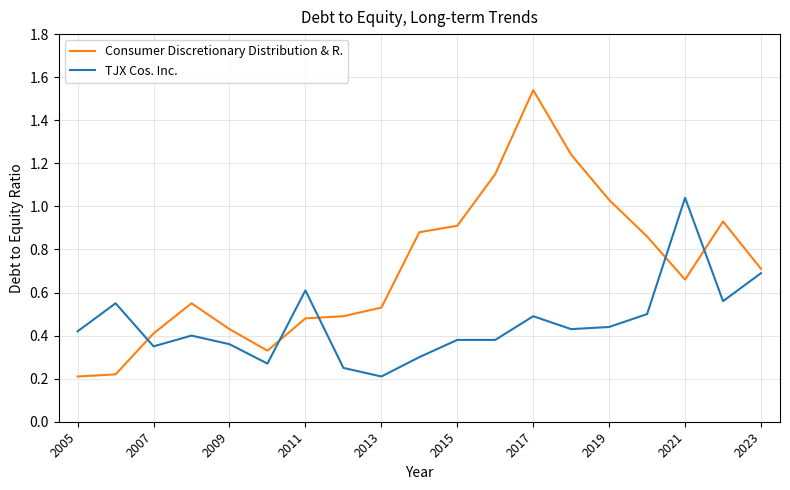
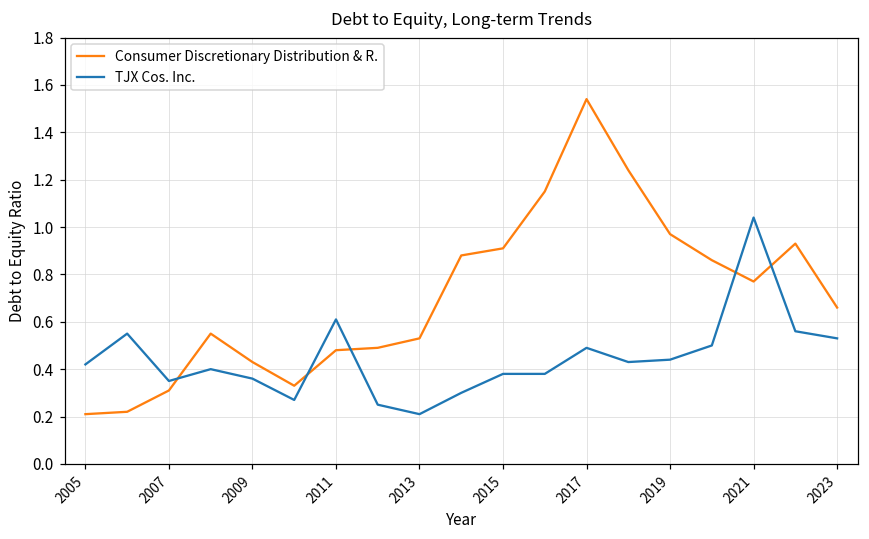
  {
    "Consumer Discretionary Distribution & R.": {
      "2005": 0.21,
-     "2007": 0.41,
+     "2007": 0.31,
      "2009": 0.43,
      "2011": 0.48,
      "2013": 0.53,
      "2015": 0.91,
      "2017": 1.54,
-     "2019": 1.03,
-     "2021": 0.66,
-     "2023": 0.71
+     "2019": 0.97,
+     "2021": 0.77,
+     "2023": 0.66
    },
    "TJX Cos. Inc.": {
      "2005": 0.42,
      "2007": 0.35,
      "2009": 0.36,
      "2011": 0.61,
      "2013": 0.21,
      "2015": 0.38,
      "2017": 0.49,
      "2019": 0.44,
      "2021": 1.04,
-     "2023": 0.69
+     "2023": 0.53
    }
  }
